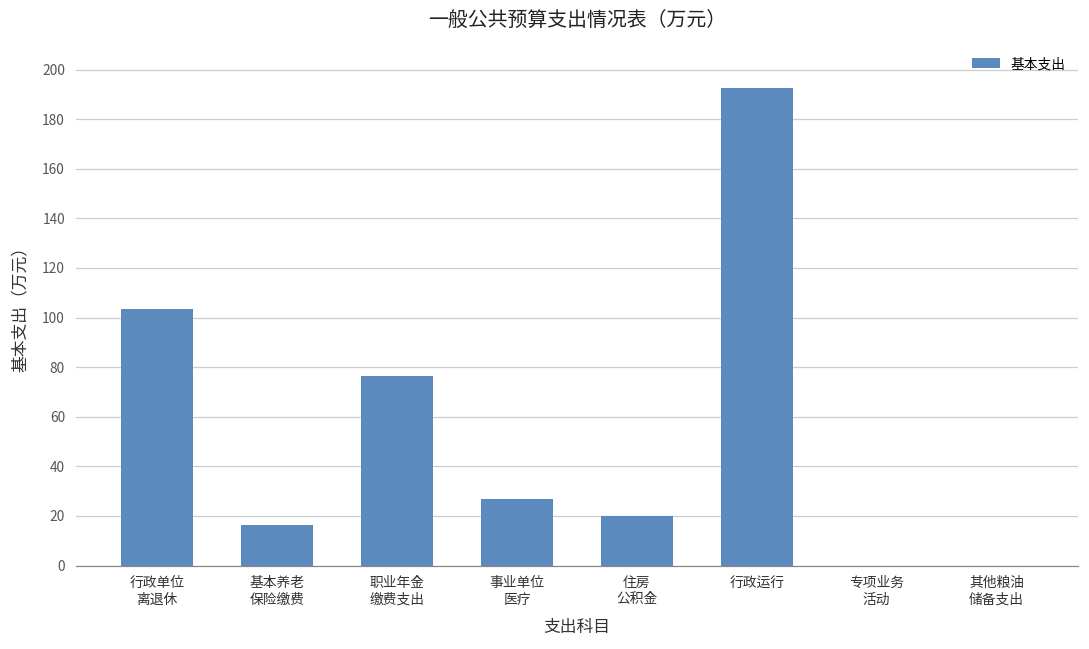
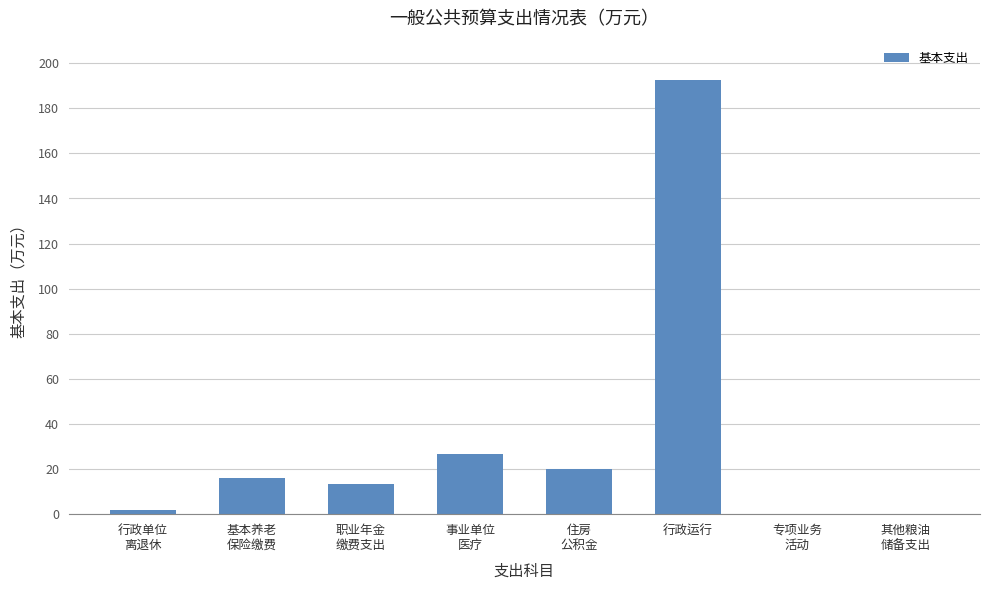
  {
-   "行政单位 离退休": 103,
+   "行政单位 离退休": 2,
    "基本养老 保险缴费": 16,
-   "职业年金 缴费支出": 77,
+   "职业年金 缴费支出": 13,
    "事业单位 医疗": 27,
    "住房 公积金": 20,
    "行政运行": 192,
    "专项业务 活动": 0,
    "其他粮油 储备支出": 0
  }
